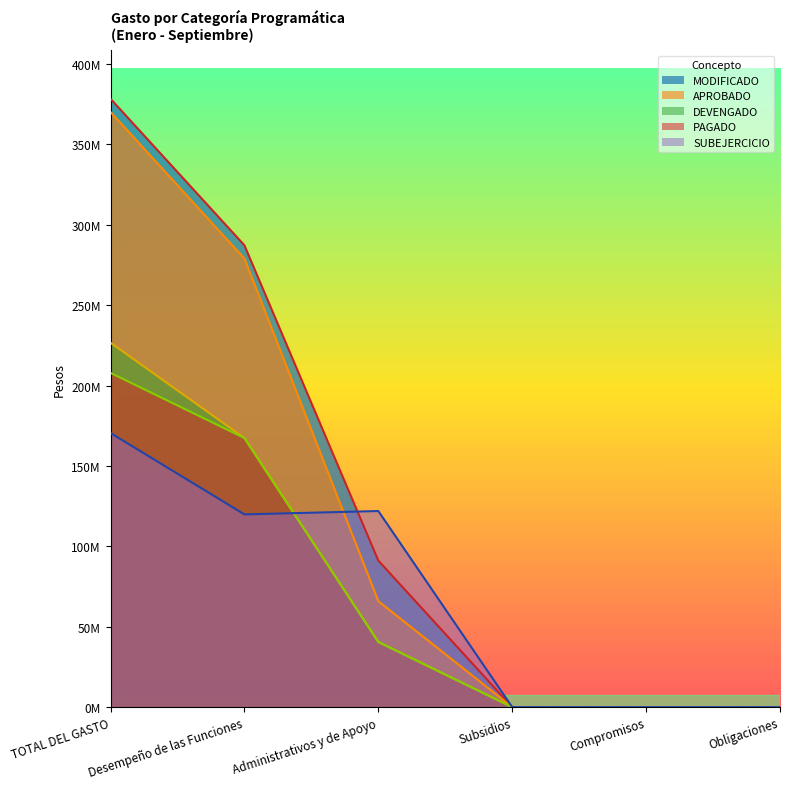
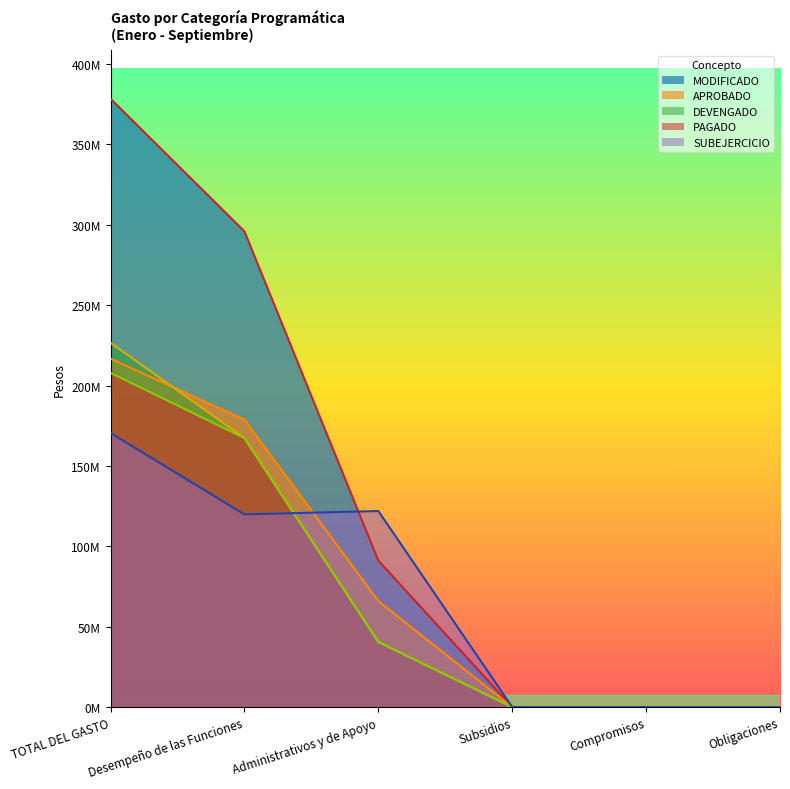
  {
    "MODIFICADO": {
      "TOTAL DEL GASTO": 378000000,
-     "Desempeño de las Funciones": 287000000,
+     "Desempeño de las Funciones": 296000000,
      "Administrativos y de Apoyo": 91000000
    },
    "APROBADO": {
-     "TOTAL DEL GASTO": 370000000,
-     "Desempeño de las Funciones": 279000000,
+     "TOTAL DEL GASTO": 217000000,
+     "Desempeño de las Funciones": 179000000,
      "Administrativos y de Apoyo": 66000000
    },
    "DEVENGADO": {
      "TOTAL DEL GASTO": 227000000
    },
    "PAGADO": {
      "TOTAL DEL GASTO": 208000000
    },
    "SUBEJERCICIO": {
      "TOTAL DEL GASTO": 171000000,
      "Desempeño de las Funciones": 120000000,
      "Administrativos y de Apoyo": 122000000
    }
  }
